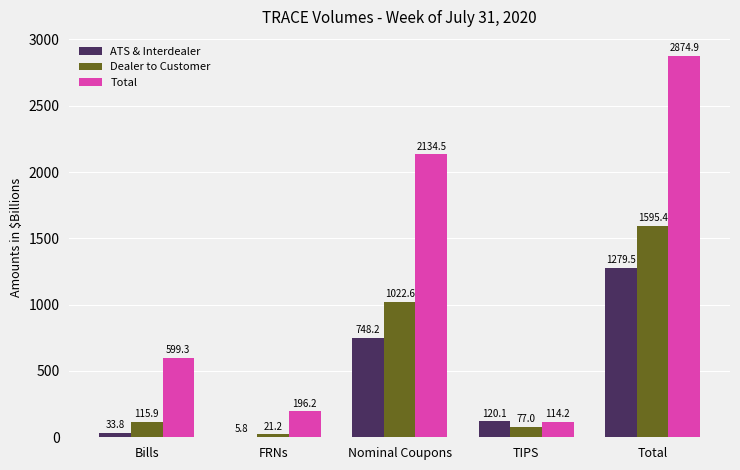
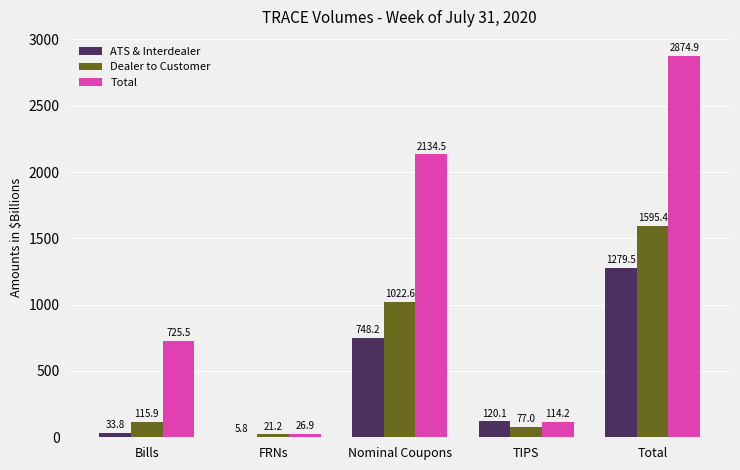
  {
    "ATS & Interdealer": {
      "Bills": 33.8,
      "FRNs": 5.8,
      "Nominal Coupons": 748.2,
      "TIPS": 120.1,
      "Total": 1279.5
    },
    "Dealer to Customer": {
      "Bills": 115.9,
      "FRNs": 21.2,
      "Nominal Coupons": 1022.6,
      "TIPS": 77.0,
      "Total": 1595.4
    },
    "Total": {
-     "Bills": 599.3,
-     "FRNs": 196.2,
+     "Bills": 725.5,
+     "FRNs": 26.9,
      "Nominal Coupons": 2134.5,
      "TIPS": 114.2,
      "Total": 2874.9
    }
  }
